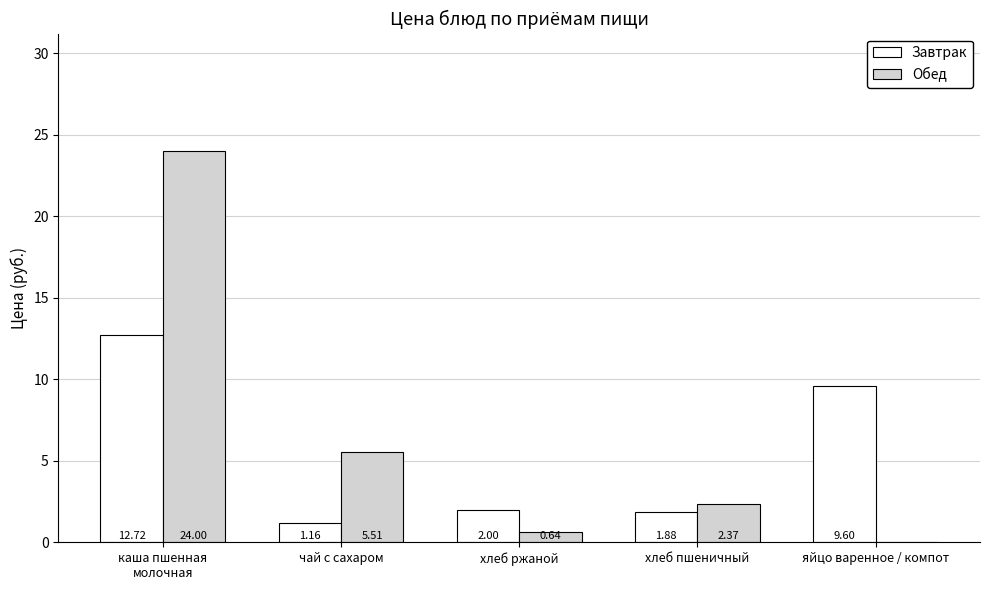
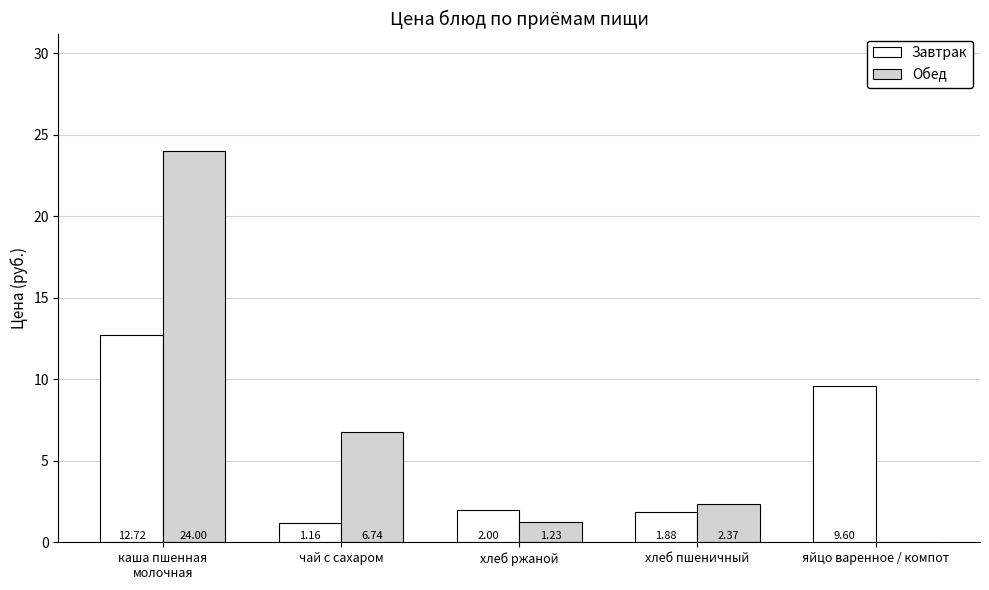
  {
    "Завтрак": {
      "каша пшенная молочная": 12.72,
      "чай с сахаром": 1.16,
      "хлеб ржаной": 2.00,
      "хлеб пшеничный": 1.88,
      "яйцо варенное / компот": 9.60
    },
    "Обед": {
      "каша пшенная молочная": 24.00,
-     "чай с сахаром": 5.51,
-     "хлеб ржаной": 0.64,
+     "чай с сахаром": 6.74,
+     "хлеб ржаной": 1.23,
      "хлеб пшеничный": 2.37
    }
  }
